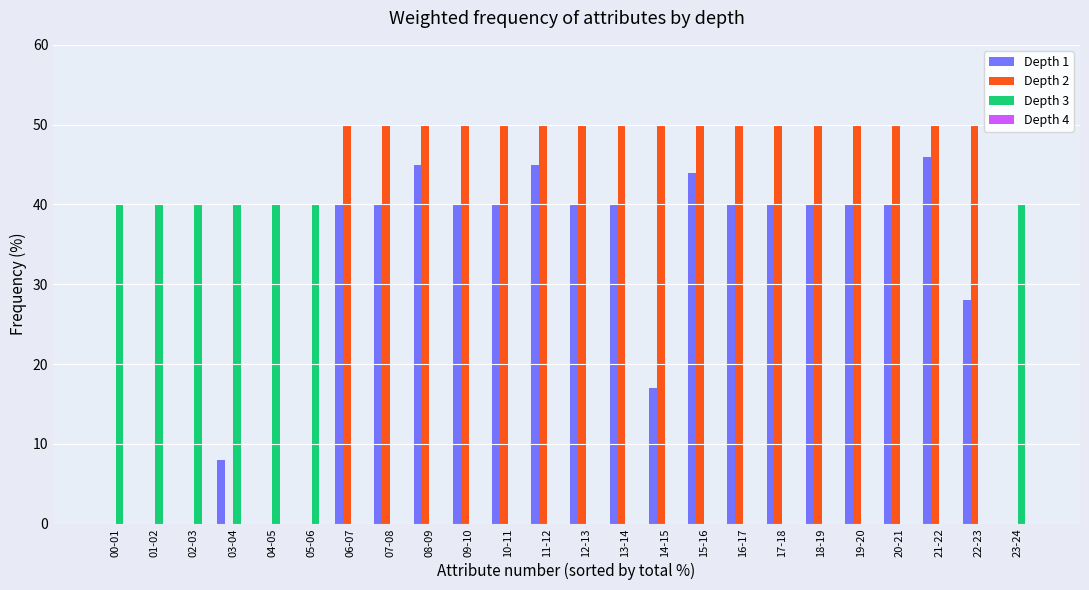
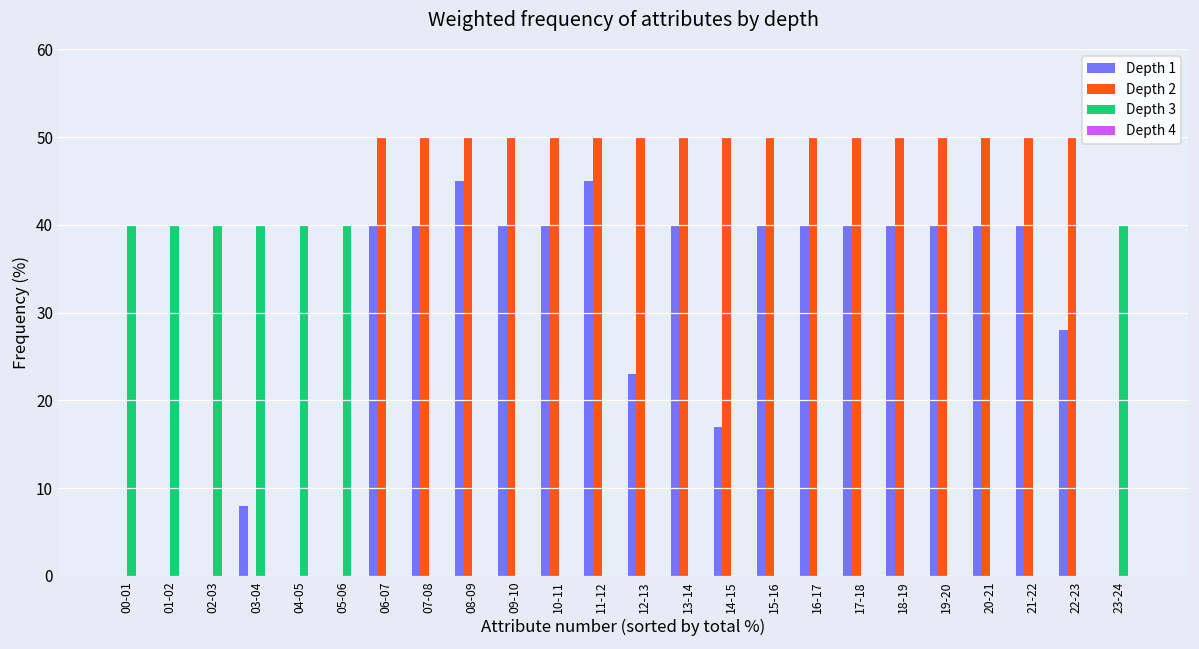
  {
    "Depth 1": {
      "00-01": 0,
      "01-02": 0,
      "02-03": 0,
      "03-04": 8,
      "04-05": 0,
      "05-06": 0,
      "06-07": 40,
      "07-08": 40,
      "08-09": 45,
      "09-10": 40,
      "10-11": 40,
      "11-12": 45,
-     "12-13": 40,
+     "12-13": 23,
      "13-14": 40,
      "14-15": 17,
-     "15-16": 44,
+     "15-16": 40,
      "16-17": 40,
      "17-18": 40,
      "18-19": 40,
      "19-20": 40,
      "20-21": 40,
-     "21-22": 46,
+     "21-22": 40,
      "22-23": 28,
      "23-24": 0
    },
    "Depth 2": {
      "00-01": 0,
      "01-02": 0,
      "02-03": 0,
      "03-04": 0,
      "04-05": 0,
      "05-06": 0,
      "06-07": 50,
      "07-08": 50,
      "08-09": 50,
      "09-10": 50,
      "10-11": 50,
      "11-12": 50,
      "12-13": 50,
      "13-14": 50,
      "14-15": 50,
      "15-16": 50,
      "16-17": 50,
      "17-18": 50,
      "18-19": 50,
      "19-20": 50,
      "20-21": 50,
      "21-22": 50,
      "22-23": 50,
      "23-24": 0
    },
    "Depth 3": {
      "00-01": 40,
      "01-02": 40,
      "02-03": 40,
      "03-04": 40,
      "04-05": 40,
      "05-06": 40,
      "06-07": 0,
      "07-08": 0,
      "08-09": 0,
      "09-10": 0,
      "10-11": 0,
      "11-12": 0,
      "12-13": 0,
      "13-14": 0,
      "14-15": 0,
      "15-16": 0,
      "16-17": 0,
      "17-18": 0,
      "18-19": 0,
      "19-20": 0,
      "20-21": 0,
      "21-22": 0,
      "22-23": 0,
      "23-24": 40
    },
    "Depth 4": {
      "00-01": 0,
      "01-02": 0,
      "02-03": 0,
      "03-04": 0,
      "04-05": 0,
      "05-06": 0,
      "06-07": 0,
      "07-08": 0,
      "08-09": 0,
      "09-10": 0,
      "10-11": 0,
      "11-12": 0,
      "12-13": 0,
      "13-14": 0,
      "14-15": 0,
      "15-16": 0,
      "16-17": 0,
      "17-18": 0,
      "18-19": 0,
      "19-20": 0,
      "20-21": 0,
      "21-22": 0,
      "22-23": 0,
      "23-24": 0
    }
  }
